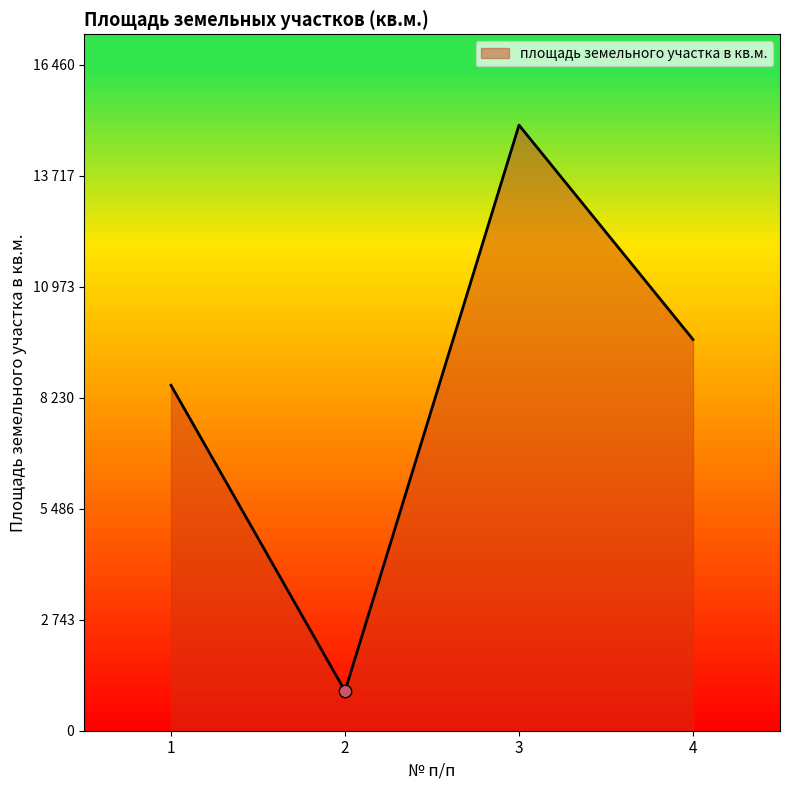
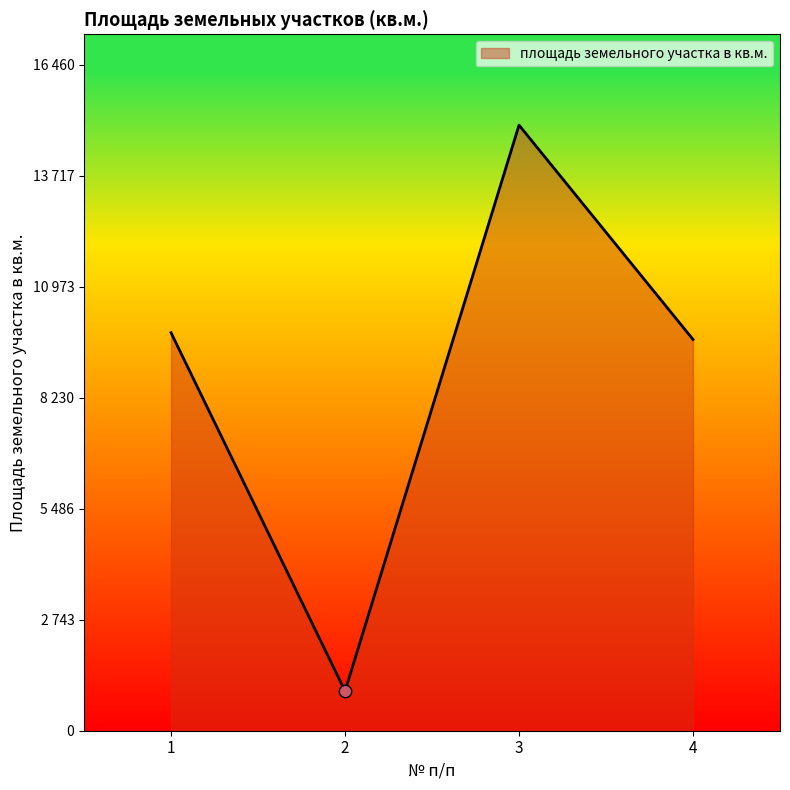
  {
    "площадь земельного участка в кв.м.": {
-     "1": 8500,
+     "1": 9800,
      "3": 15000,
      "4": 9700
    }
  }
